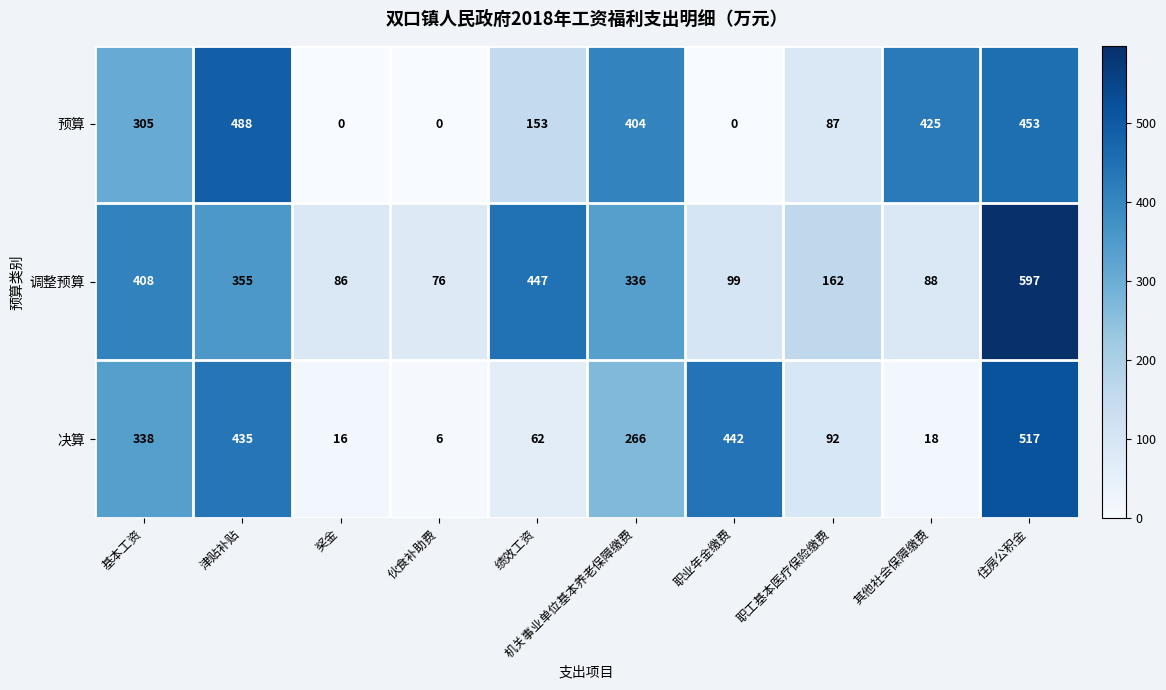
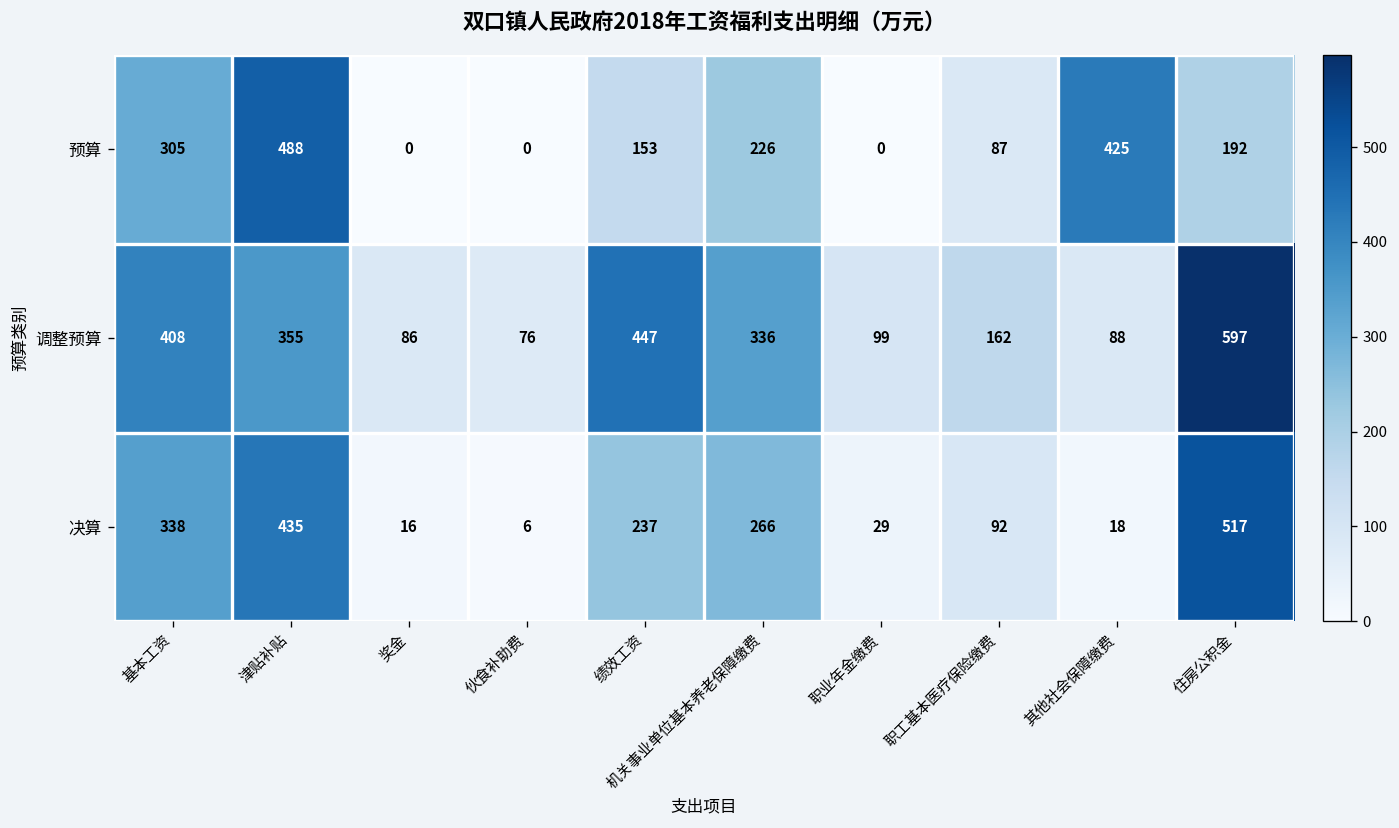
  {
    "预算": {
      "基本工资": 305,
      "津贴补贴": 488,
      "奖金": 0,
      "伙食补助费": 0,
      "绩效工资": 153,
-     "机关事业单位基本养老保障缴费": 404,
+     "机关事业单位基本养老保障缴费": 226,
      "职业年金缴费": 0,
      "职工基本医疗保险缴费": 87,
      "其他社会保障缴费": 425,
-     "住房公积金": 453
+     "住房公积金": 192
    },
    "调整预算": {
      "基本工资": 408,
      "津贴补贴": 355,
      "奖金": 86,
      "伙食补助费": 76,
      "绩效工资": 447,
      "机关事业单位基本养老保障缴费": 336,
      "职业年金缴费": 99,
      "职工基本医疗保险缴费": 162,
      "其他社会保障缴费": 88,
      "住房公积金": 597
    },
    "决算": {
      "基本工资": 338,
      "津贴补贴": 435,
      "奖金": 16,
      "伙食补助费": 6,
-     "绩效工资": 62,
+     "绩效工资": 237,
      "机关事业单位基本养老保障缴费": 266,
-     "职业年金缴费": 442,
+     "职业年金缴费": 29,
      "职工基本医疗保险缴费": 92,
      "其他社会保障缴费": 18,
      "住房公积金": 517
    }
  }
